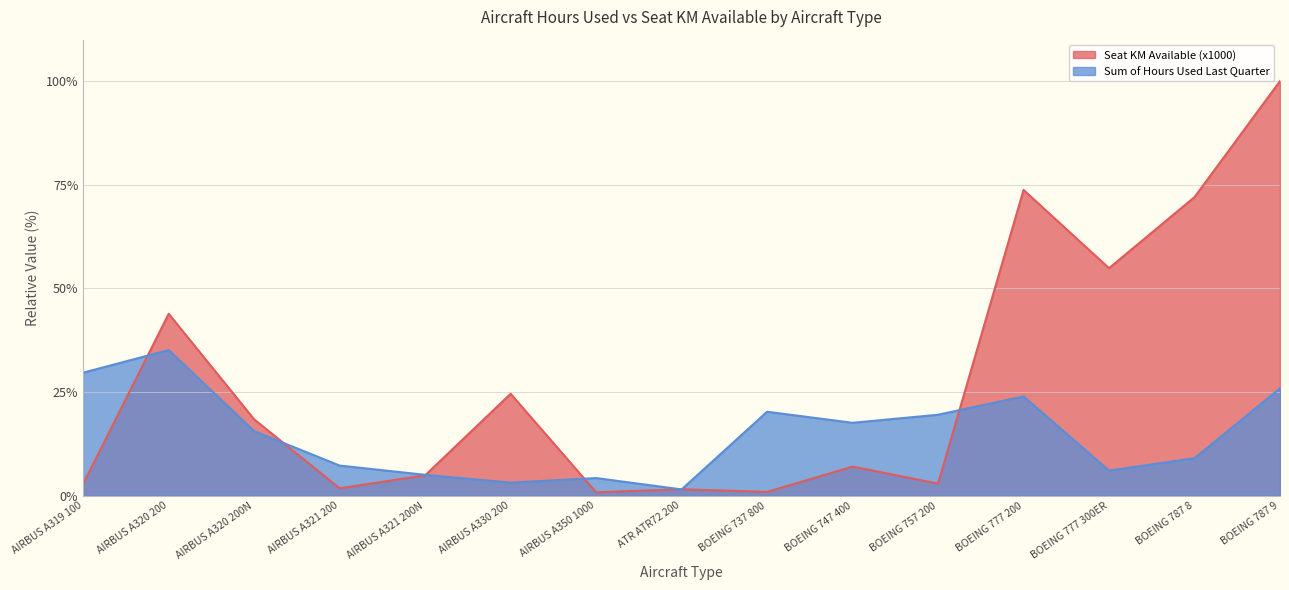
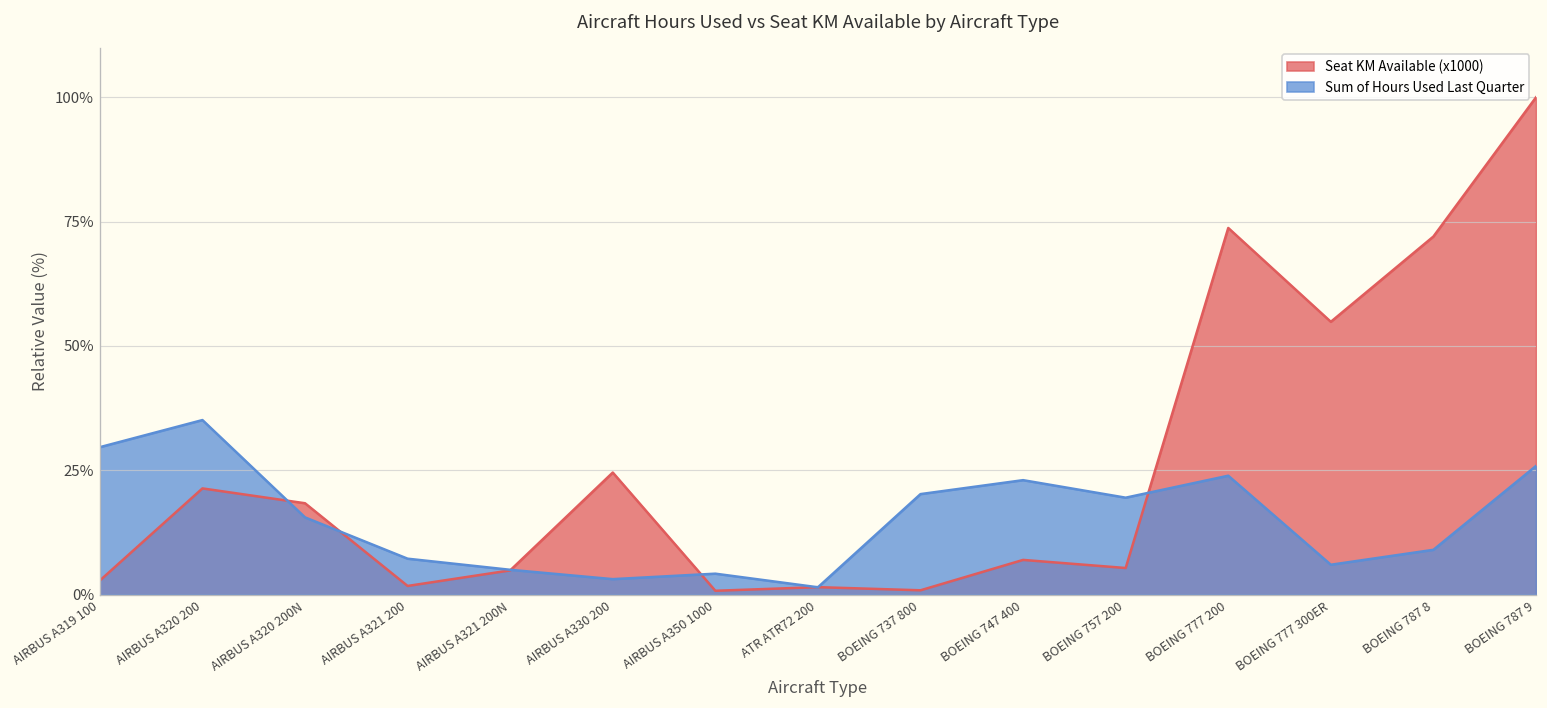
  {
    "Seat KM Available (x1000)": {
      "AIRBUS A319 100": "3%",
-     "AIRBUS A320 200": "44%",
+     "AIRBUS A320 200": "21%",
      "AIRBUS A320 200N": "18%",
      "AIRBUS A321 200": "2%",
      "AIRBUS A330 200": "25%",
      "AIRBUS A350 1000": "1%",
      "BOEING 737 800": "1%",
      "BOEING 747 400": "7%",
-     "BOEING 757 200": "3%",
+     "BOEING 757 200": "5%",
      "BOEING 777 200": "74%",
      "BOEING 777 300ER": "55%",
      "BOEING 787 8": "72%",
      "BOEING 787 9": "100%"
    },
    "Sum of Hours Used Last Quarter": {
      "AIRBUS A319 100": "30%",
      "AIRBUS A320 200": "35%",
      "AIRBUS A320 200N": "16%",
      "AIRBUS A321 200": "7%",
      "AIRBUS A330 200": "3%",
      "AIRBUS A350 1000": "4%",
      "BOEING 737 800": "20%",
-     "BOEING 747 400": "18%",
+     "BOEING 747 400": "23%",
      "BOEING 757 200": "20%",
      "BOEING 777 200": "24%",
      "BOEING 777 300ER": "6%",
      "BOEING 787 8": "9%",
      "BOEING 787 9": "26%"
    }
  }
